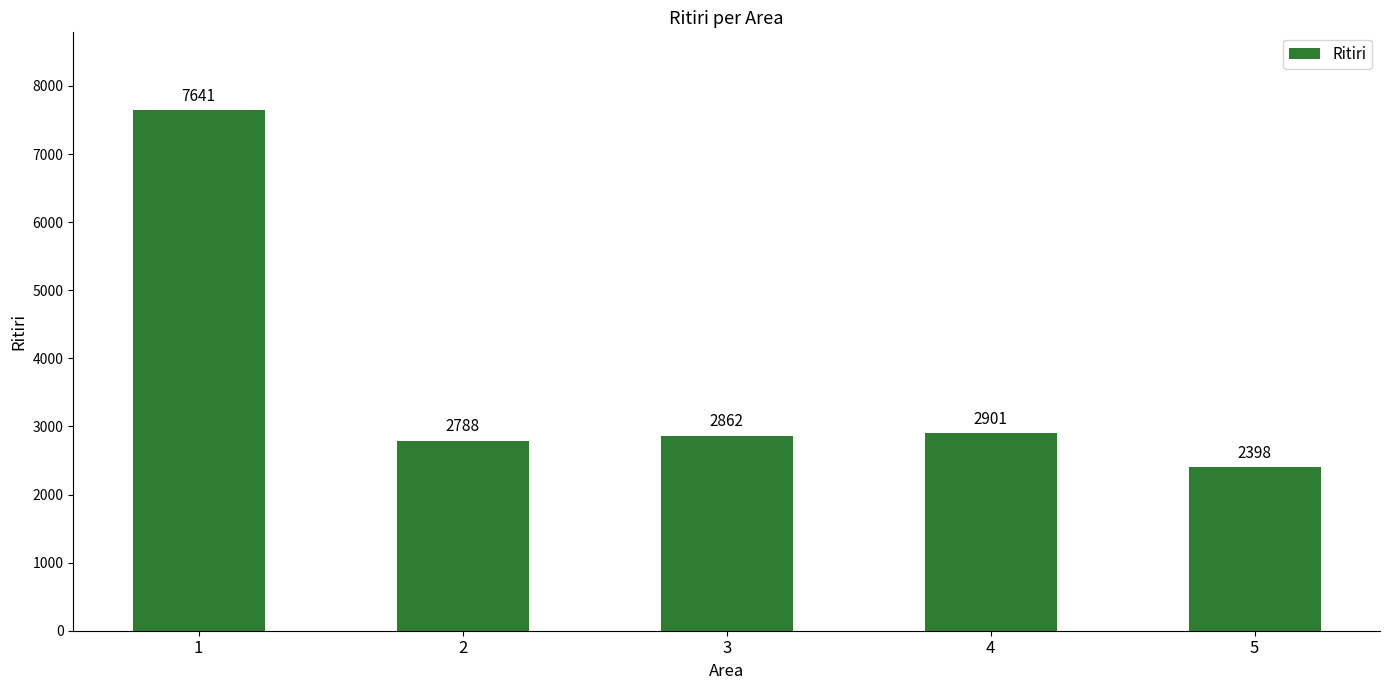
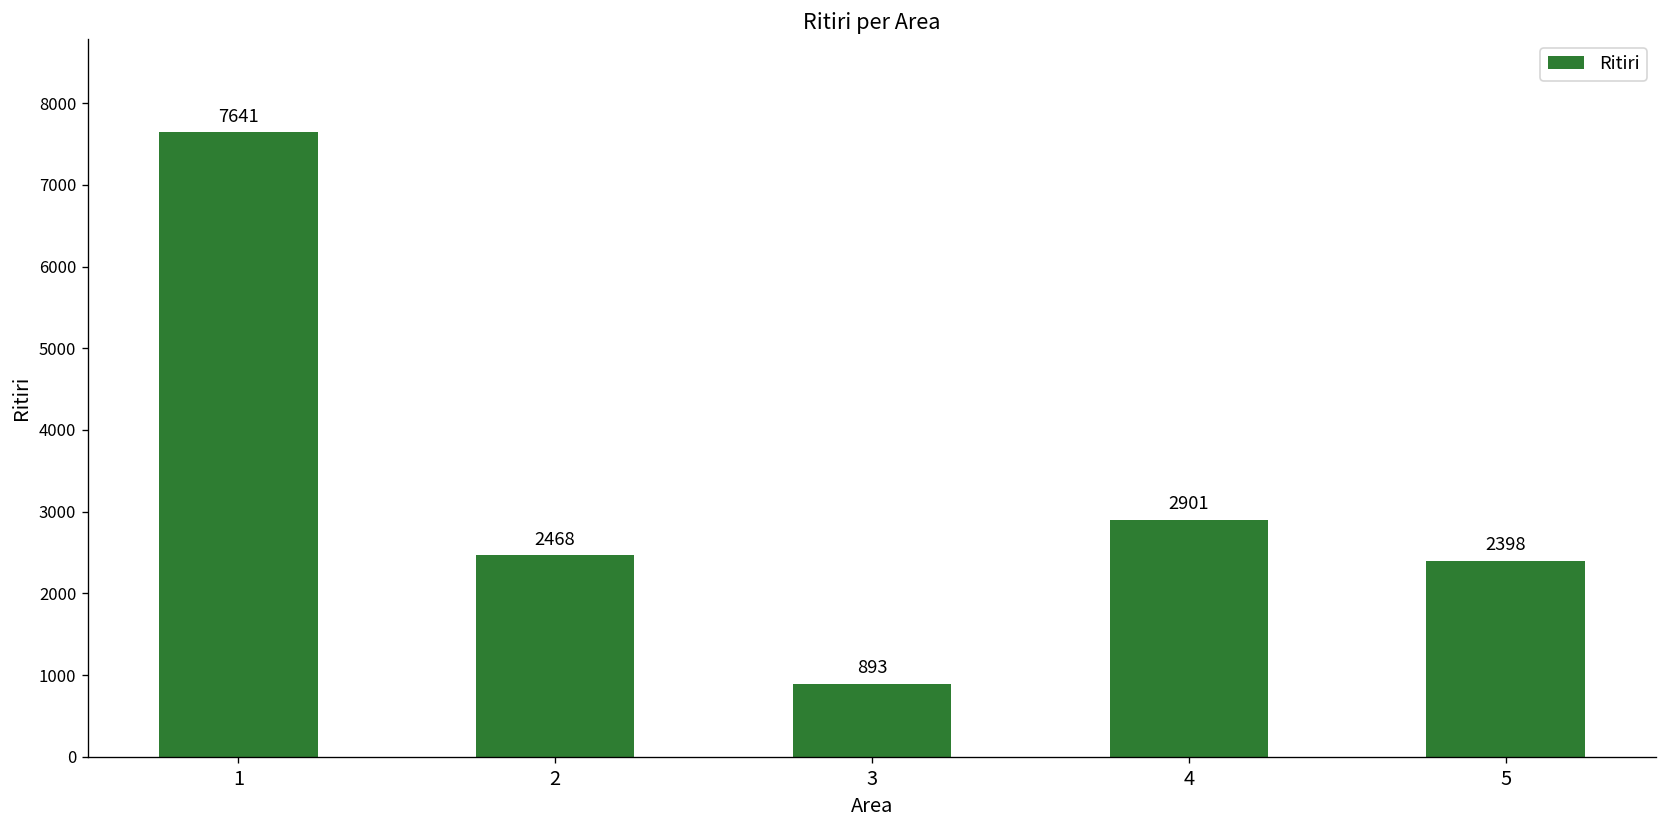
  {
    "1": 7641,
-   "2": 2788,
-   "3": 2862,
+   "2": 2468,
+   "3": 893,
    "4": 2901,
    "5": 2398
  }
